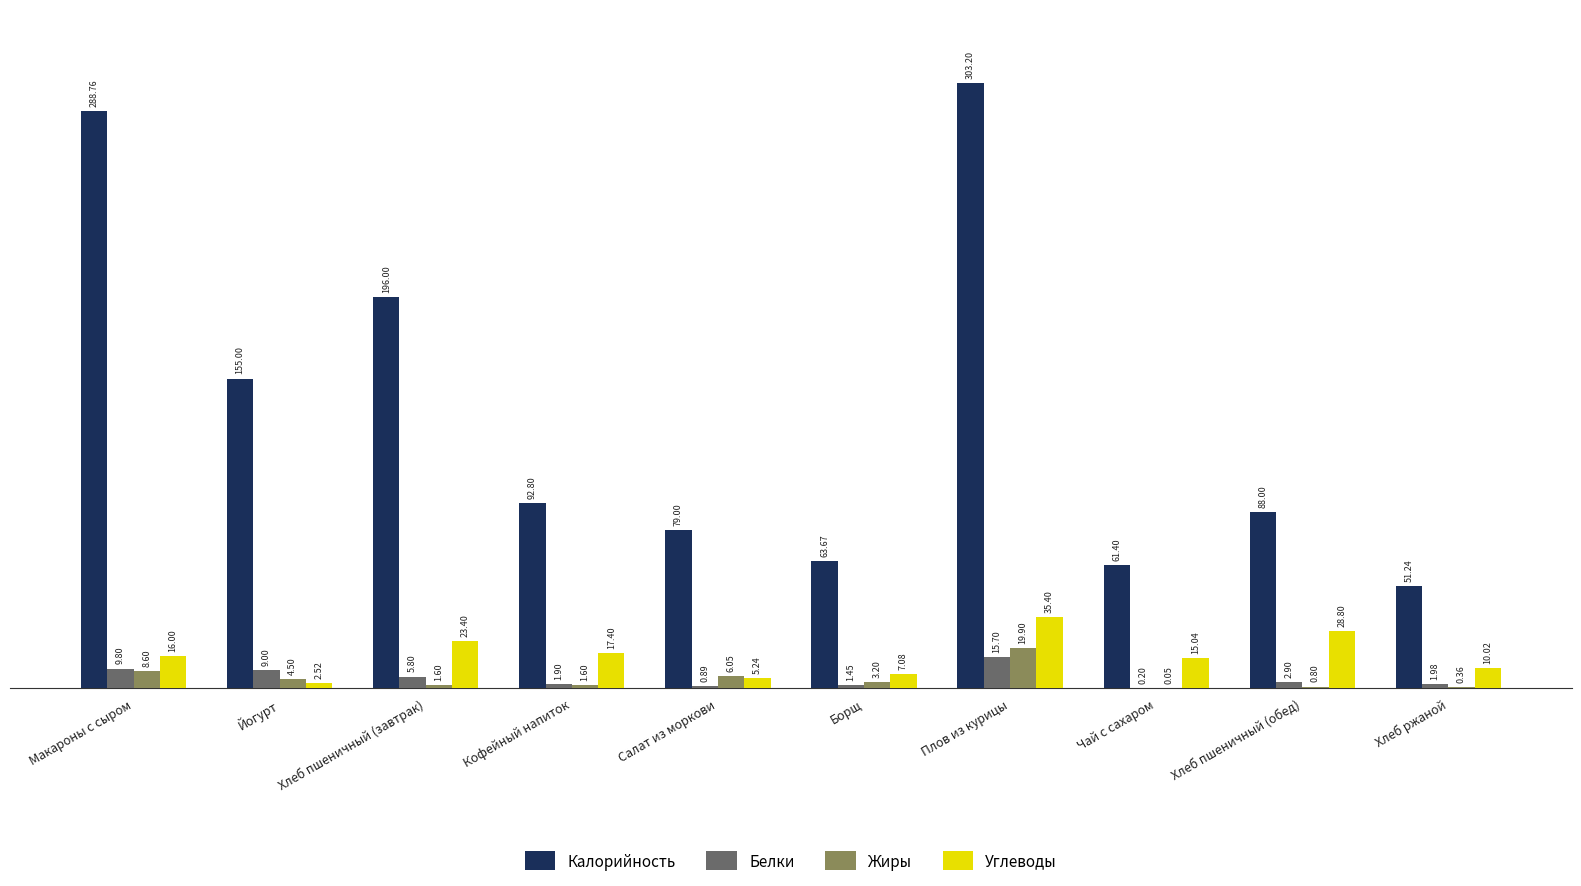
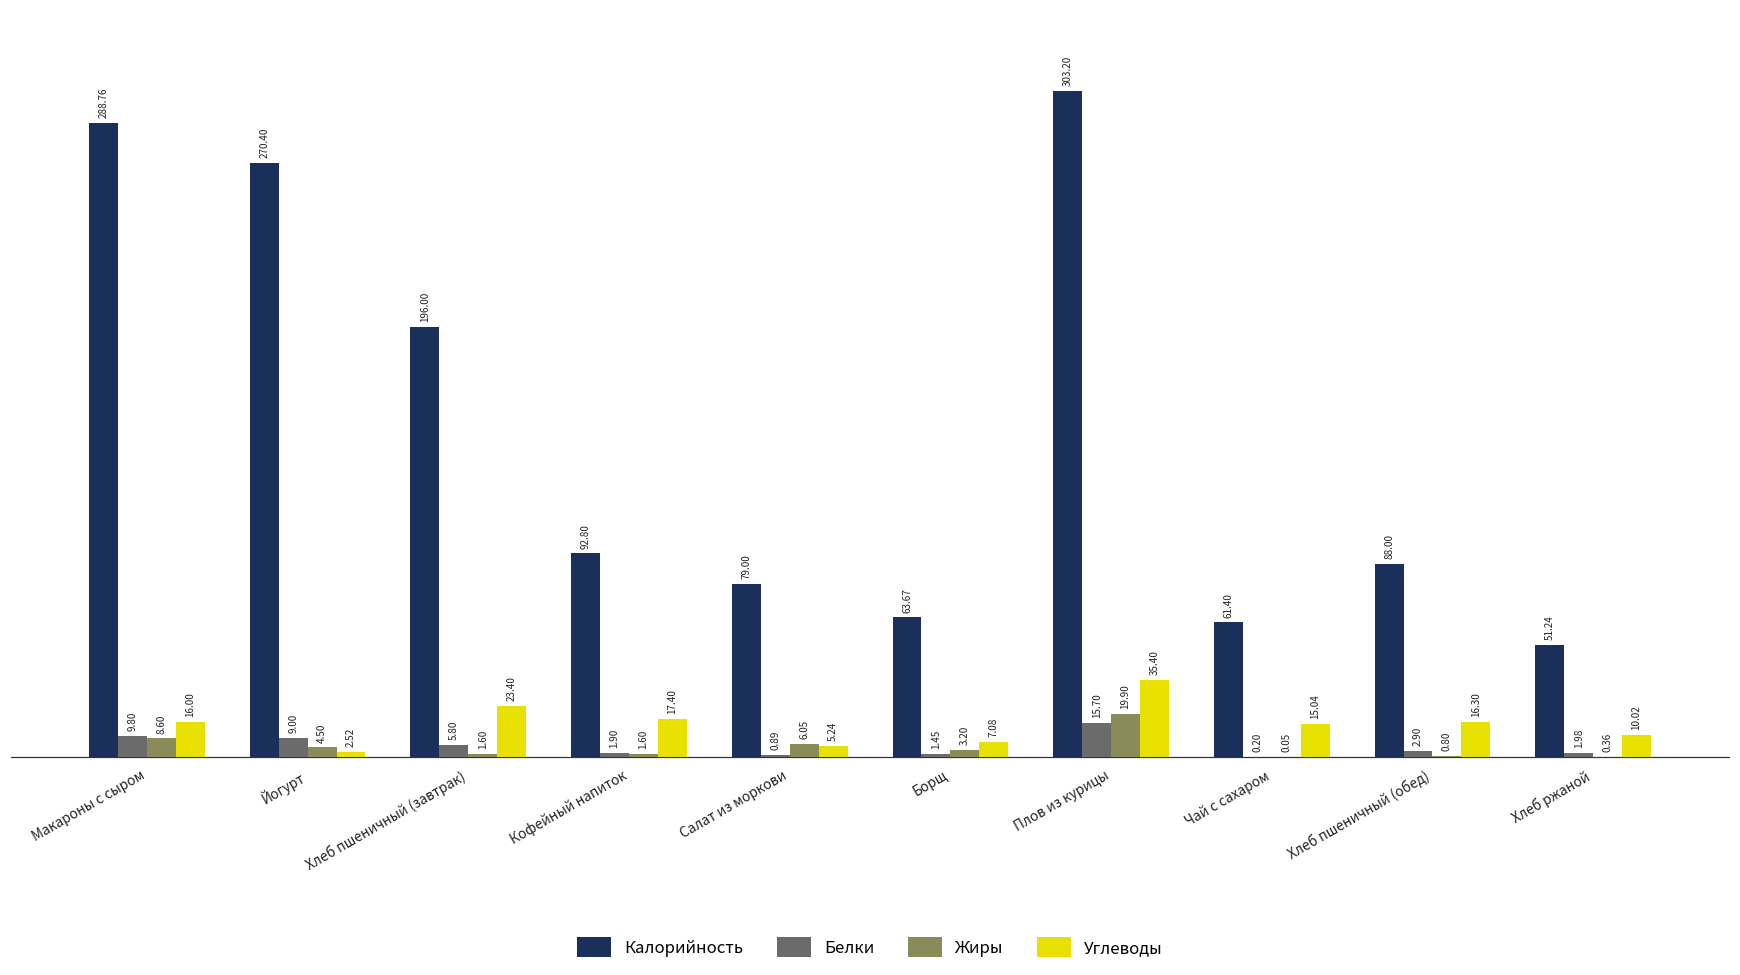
  {
    "Калорийность": {
      "Макароны с сыром": 288.76,
-     "Йогурт": 155.00,
+     "Йогурт": 270.40,
      "Хлеб пшеничный (завтрак)": 196.00,
      "Кофейный напиток": 92.80,
      "Салат из моркови": 79.00,
      "Борщ": 63.67,
      "Плов из курицы": 303.20,
      "Чай с сахаром": 61.40,
      "Хлеб пшеничный (обед)": 88.00,
      "Хлеб ржаной": 51.24
    },
    "Углеводы": {
      "Макароны с сыром": 16.00,
      "Йогурт": 2.52,
      "Хлеб пшеничный (завтрак)": 23.40,
      "Кофейный напиток": 17.40,
      "Салат из моркови": 5.24,
      "Борщ": 7.08,
      "Плов из курицы": 35.40,
      "Чай с сахаром": 15.04,
-     "Хлеб пшеничный (обед)": 28.80,
+     "Хлеб пшеничный (обед)": 16.30,
      "Хлеб ржаной": 10.02
    }
  }
